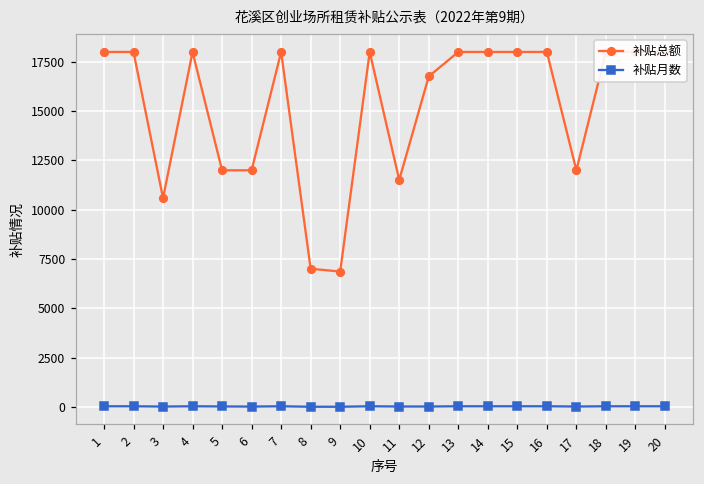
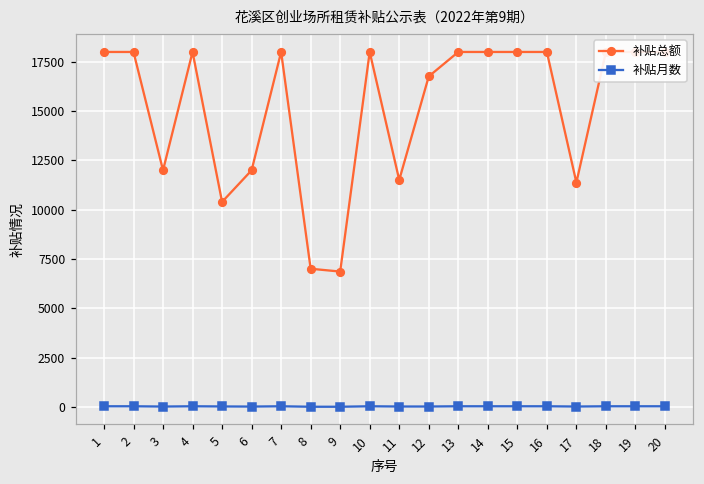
  {
    "补贴总额": {
      "1": 18000,
      "2": 18000,
-     "3": 10600,
+     "3": 12000,
      "4": 18000,
-     "5": 12000,
+     "5": 10400,
      "6": 12000,
      "7": 18000,
      "8": 7000,
      "9": 6900,
      "10": 18000,
      "11": 11500,
      "12": 16800,
      "13": 18000,
      "14": 18000,
      "15": 18000,
      "16": 18000,
-     "17": 12000
+     "17": 11400
    },
    "补贴月数": {
      "1": 0,
      "2": 0,
      "3": 0,
      "4": 0,
      "5": 0,
      "6": 0,
      "7": 0,
      "8": 0,
      "9": 0,
      "10": 0,
      "11": 0,
      "12": 0,
      "13": 0,
      "14": 0,
      "15": 0,
      "16": 0,
      "17": 0,
      "18": 0,
      "19": 0,
      "20": 0
    }
  }
